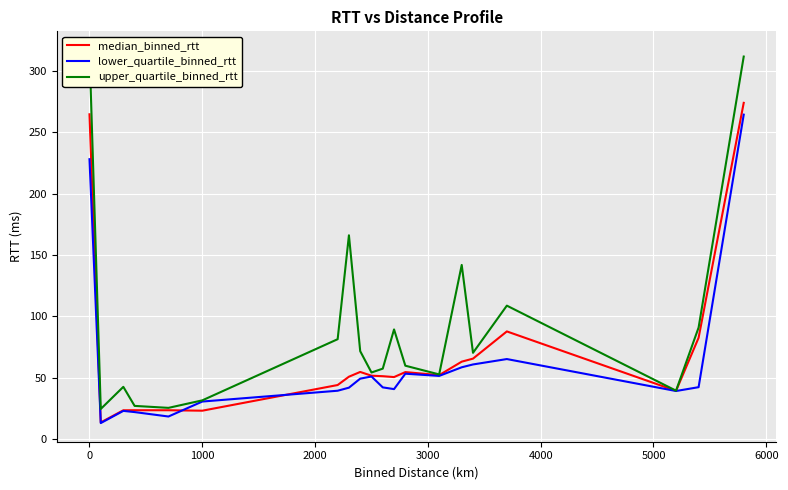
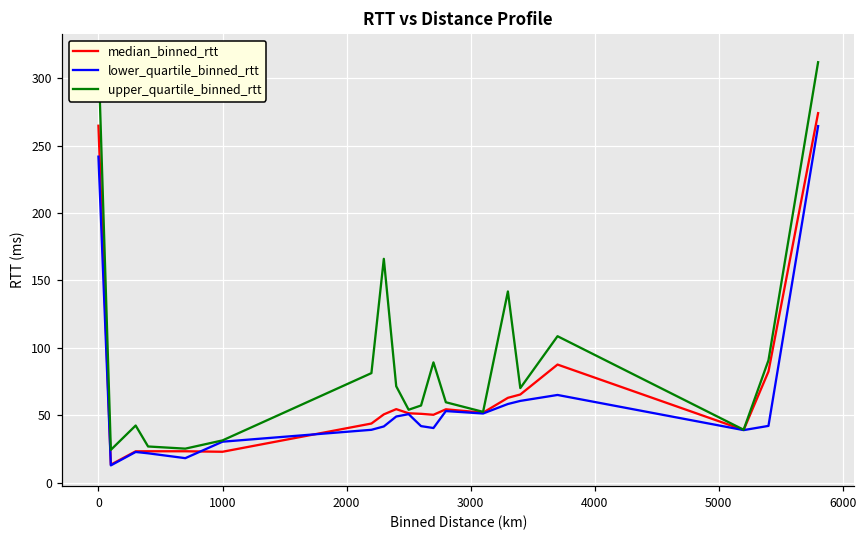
  {
    "median_binned_rtt": {
      "0": 265,
      "1000": 23
    },
    "lower_quartile_binned_rtt": {
-     "0": 228
+     "0": 242
    }
  }
